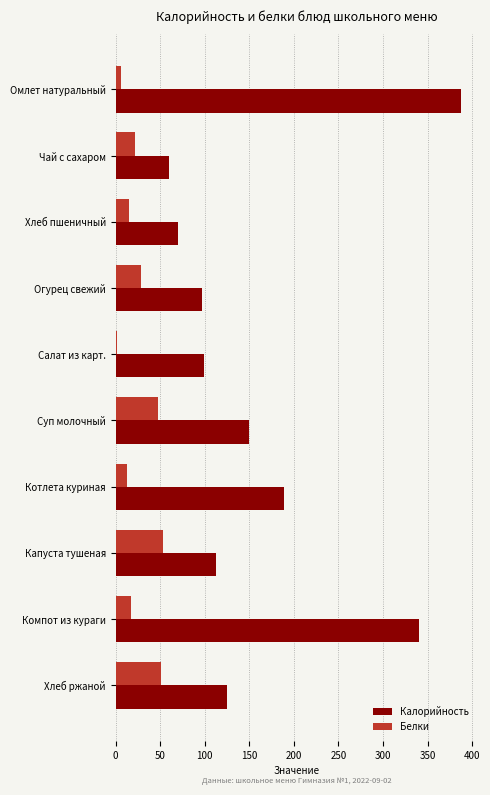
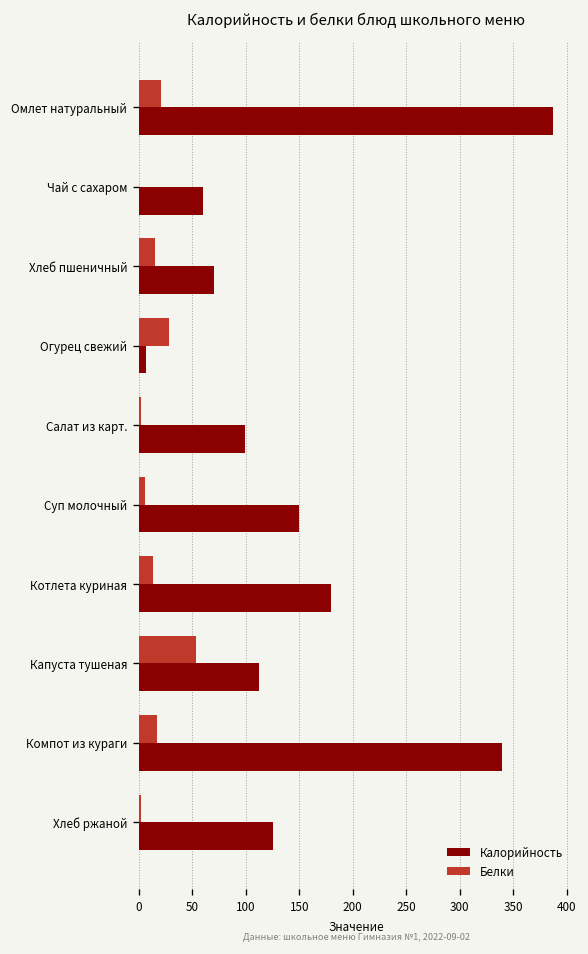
  {
    "Калорийность": {
      "Омлет натуральный": 390,
      "Чай с сахаром": 60,
      "Хлеб пшеничный": 70,
-     "Огурец свежий": 100,
+     "Огурец свежий": 10,
      "Салат из карт.": 100,
      "Суп молочный": 150,
-     "Котлета куриная": 190,
+     "Котлета куриная": 180,
      "Капуста тушеная": 110,
      "Компот из кураги": 340,
      "Хлеб ржаной": 130
    },
    "Белки": {
-     "Омлет натуральный": 10,
-     "Чай с сахаром": 20,
+     "Омлет натуральный": 20,
+     "Чай с сахаром": 0,
      "Хлеб пшеничный": 10,
      "Огурец свежий": 30,
-     "Суп молочный": 50,
+     "Суп молочный": 10,
      "Котлета куриная": 10,
      "Капуста тушеная": 50,
      "Компот из кураги": 20,
-     "Хлеб ржаной": 50
+     "Хлеб ржаной": 0
    }
  }
